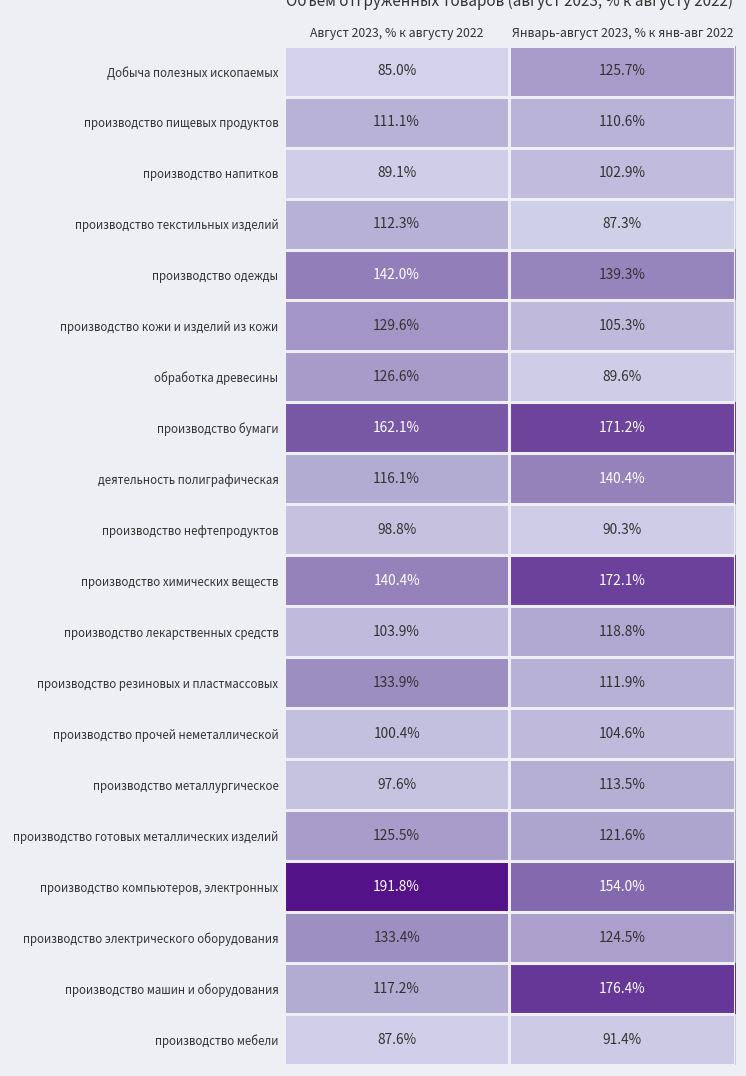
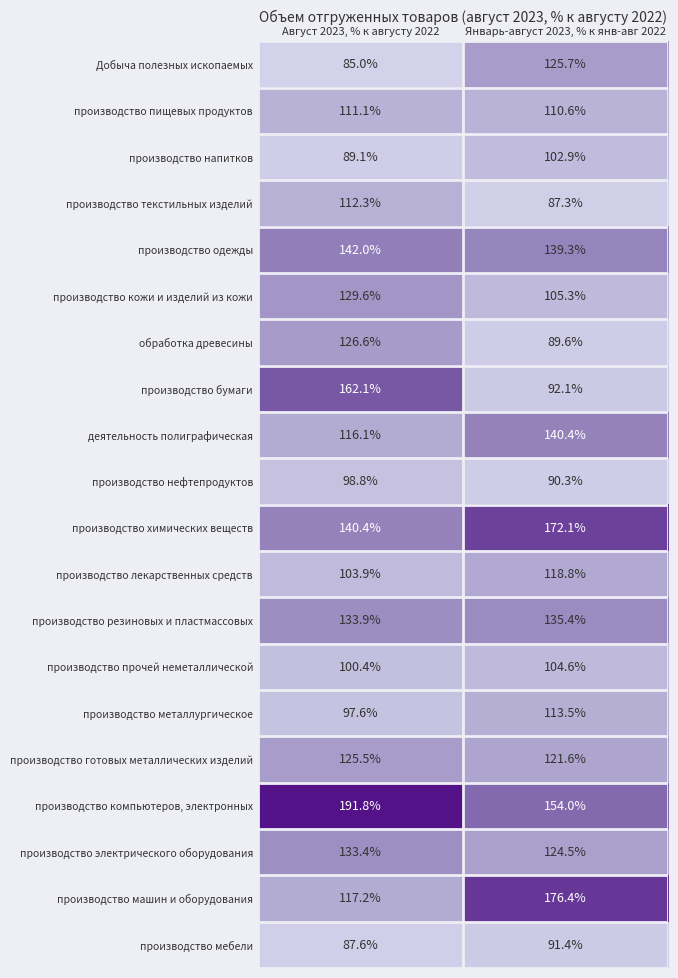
  {
    "Добыча полезных ископаемых": {
      "Август 2023, % к августу 2022": "85.0%",
      "Январь-август 2023, % к янв-авг 2022": "125.7%"
    },
    "производство пищевых продуктов": {
      "Август 2023, % к августу 2022": "111.1%",
      "Январь-август 2023, % к янв-авг 2022": "110.6%"
    },
    "производство напитков": {
      "Август 2023, % к августу 2022": "89.1%",
      "Январь-август 2023, % к янв-авг 2022": "102.9%"
    },
    "производство текстильных изделий": {
      "Август 2023, % к августу 2022": "112.3%",
      "Январь-август 2023, % к янв-авг 2022": "87.3%"
    },
    "производство одежды": {
      "Август 2023, % к августу 2022": "142.0%",
      "Январь-август 2023, % к янв-авг 2022": "139.3%"
    },
    "производство кожи и изделий из кожи": {
      "Август 2023, % к августу 2022": "129.6%",
      "Январь-август 2023, % к янв-авг 2022": "105.3%"
    },
    "обработка древесины": {
      "Август 2023, % к августу 2022": "126.6%",
      "Январь-август 2023, % к янв-авг 2022": "89.6%"
    },
    "производство бумаги": {
      "Август 2023, % к августу 2022": "162.1%",
-     "Январь-август 2023, % к янв-авг 2022": "171.2%"
+     "Январь-август 2023, % к янв-авг 2022": "92.1%"
    },
    "деятельность полиграфическая": {
      "Август 2023, % к августу 2022": "116.1%",
      "Январь-август 2023, % к янв-авг 2022": "140.4%"
    },
    "производство нефтепродуктов": {
      "Август 2023, % к августу 2022": "98.8%",
      "Январь-август 2023, % к янв-авг 2022": "90.3%"
    },
    "производство химических веществ": {
      "Август 2023, % к августу 2022": "140.4%",
      "Январь-август 2023, % к янв-авг 2022": "172.1%"
    },
    "производство лекарственных средств": {
      "Август 2023, % к августу 2022": "103.9%",
      "Январь-август 2023, % к янв-авг 2022": "118.8%"
    },
    "производство резиновых и пластмассовых": {
      "Август 2023, % к августу 2022": "133.9%",
-     "Январь-август 2023, % к янв-авг 2022": "111.9%"
+     "Январь-август 2023, % к янв-авг 2022": "135.4%"
    },
    "производство прочей неметаллической": {
      "Август 2023, % к августу 2022": "100.4%",
      "Январь-август 2023, % к янв-авг 2022": "104.6%"
    },
    "производство металлургическое": {
      "Август 2023, % к августу 2022": "97.6%",
      "Январь-август 2023, % к янв-авг 2022": "113.5%"
    },
    "производство готовых металлических изделий": {
      "Август 2023, % к августу 2022": "125.5%",
      "Январь-август 2023, % к янв-авг 2022": "121.6%"
    },
    "производство компьютеров, электронных": {
      "Август 2023, % к августу 2022": "191.8%",
      "Январь-август 2023, % к янв-авг 2022": "154.0%"
    },
    "производство электрического оборудования": {
      "Август 2023, % к августу 2022": "133.4%",
      "Январь-август 2023, % к янв-авг 2022": "124.5%"
    },
    "производство машин и оборудования": {
      "Август 2023, % к августу 2022": "117.2%",
      "Январь-август 2023, % к янв-авг 2022": "176.4%"
    },
    "производство мебели": {
      "Август 2023, % к августу 2022": "87.6%",
      "Январь-август 2023, % к янв-авг 2022": "91.4%"
    }
  }
